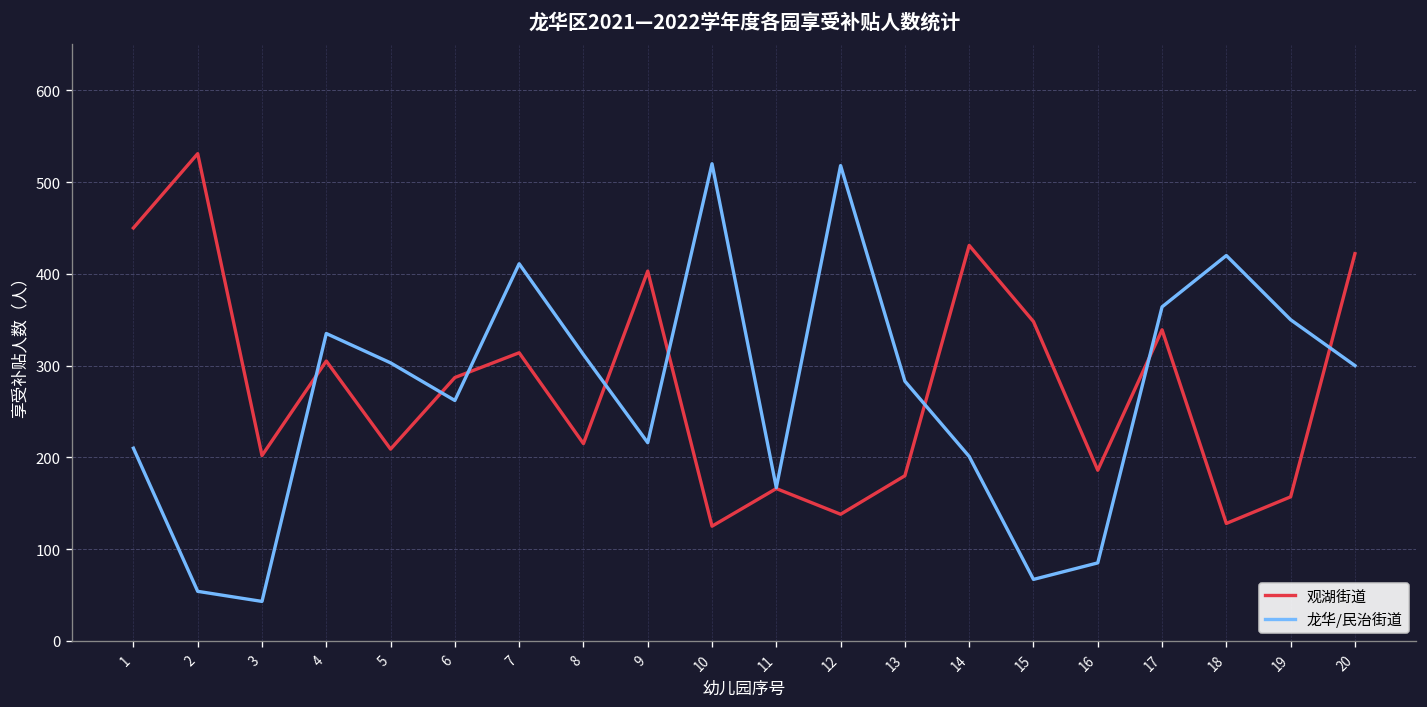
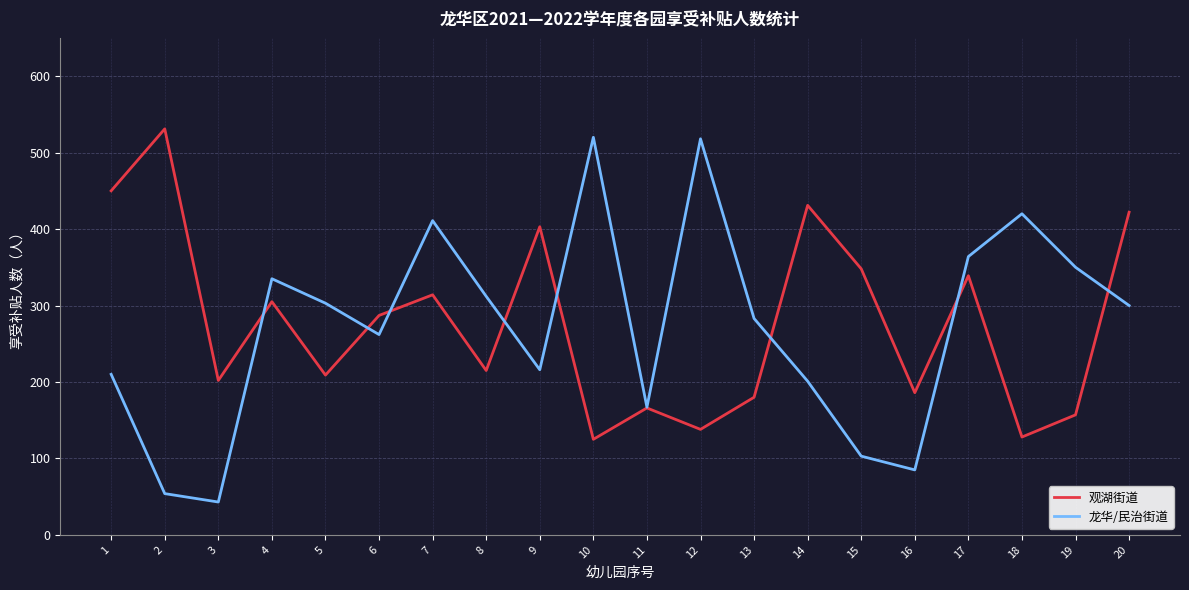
  {
    "观湖街道": {
      "1": 450,
      "2": 530,
      "3": 200,
      "4": 310,
      "5": 210,
      "6": 290,
      "7": 310,
      "8": 220,
      "9": 400,
      "10": 130,
      "12": 140,
      "13": 180,
      "14": 430,
      "15": 350,
      "16": 190,
      "17": 340,
      "18": 130,
      "19": 160,
      "20": 420
    },
    "龙华/民治街道": {
      "1": 210,
      "2": 50,
      "3": 40,
      "4": 340,
      "5": 300,
      "6": 260,
      "7": 410,
      "8": 310,
      "9": 220,
      "10": 520,
      "12": 520,
      "13": 280,
      "14": 200,
-     "15": 70,
+     "15": 100,
      "16": 90,
      "17": 360,
      "18": 420,
      "19": 350,
      "20": 300
    }
  }
